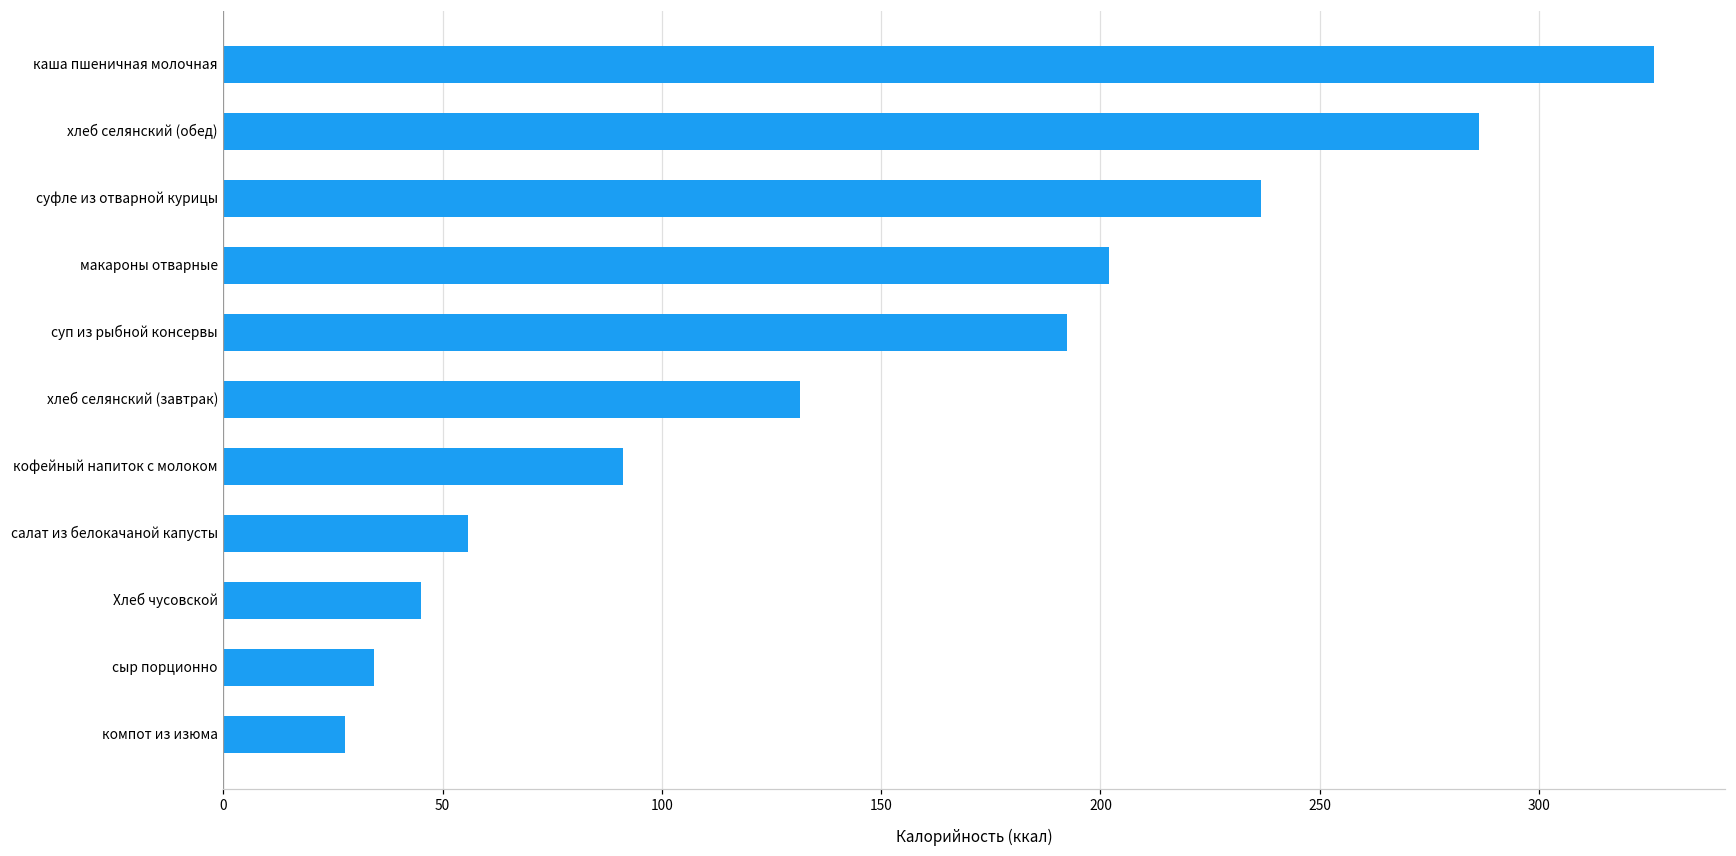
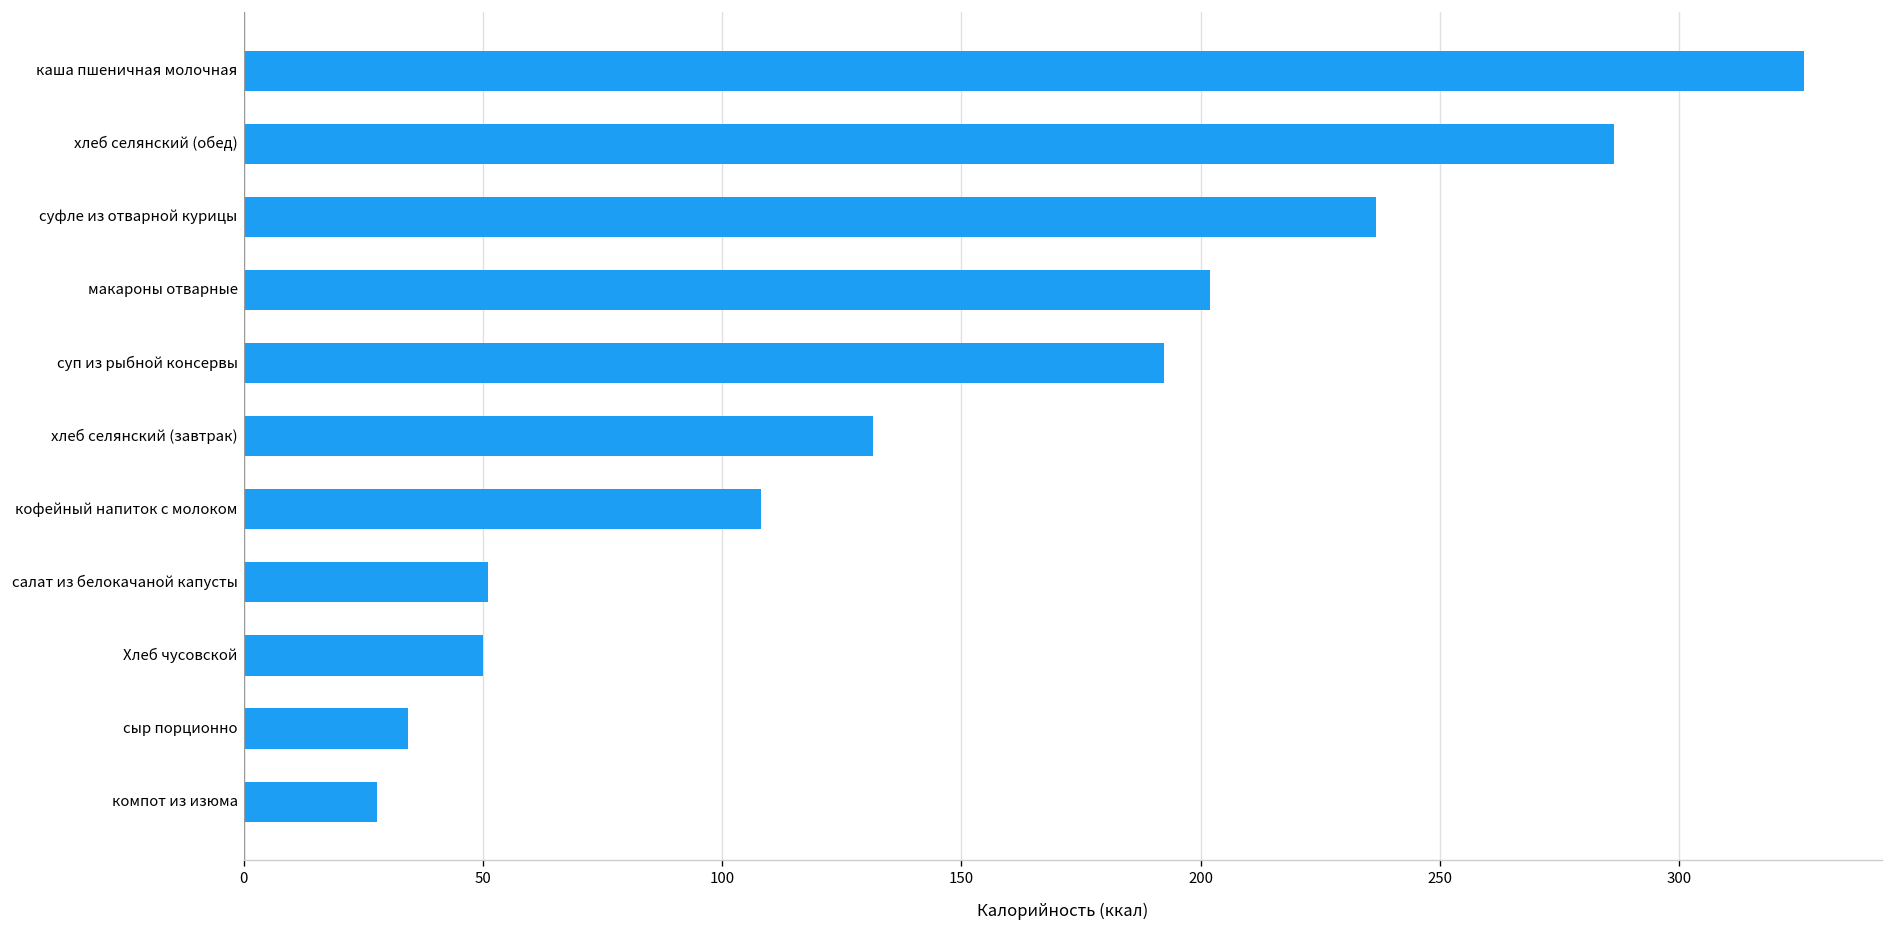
  {
    "каша пшеничная молочная": 326,
    "хлеб селянский (обед)": 286,
    "суфле из отварной курицы": 237,
    "макароны отварные": 202,
    "суп из рыбной консервы": 192,
    "хлеб селянский (завтрак)": 132,
-   "кофейный напиток с молоком": 91,
-   "салат из белокачаной капусты": 56,
-   "Хлеб чусовской": 45,
+   "кофейный напиток с молоком": 108,
+   "салат из белокачаной капусты": 51,
+   "Хлеб чусовской": 50,
    "сыр порционно": 34,
    "компот из изюма": 28
  }
